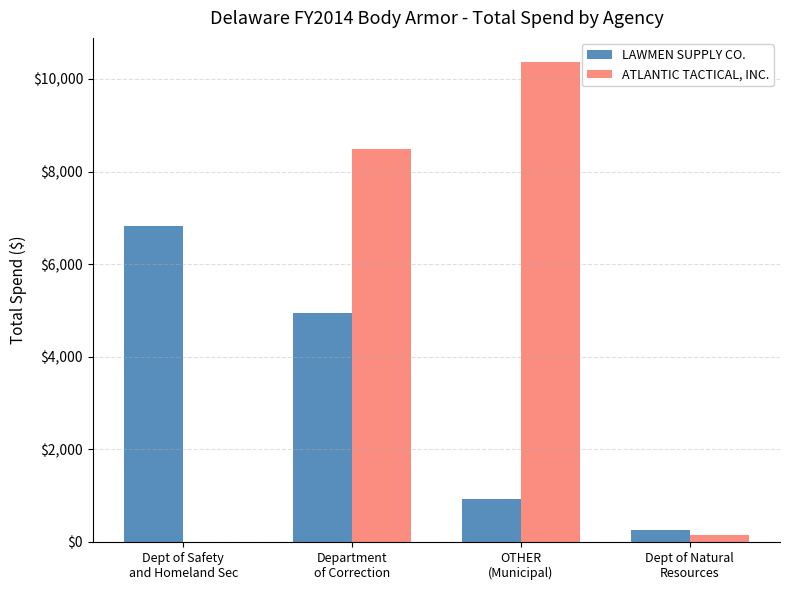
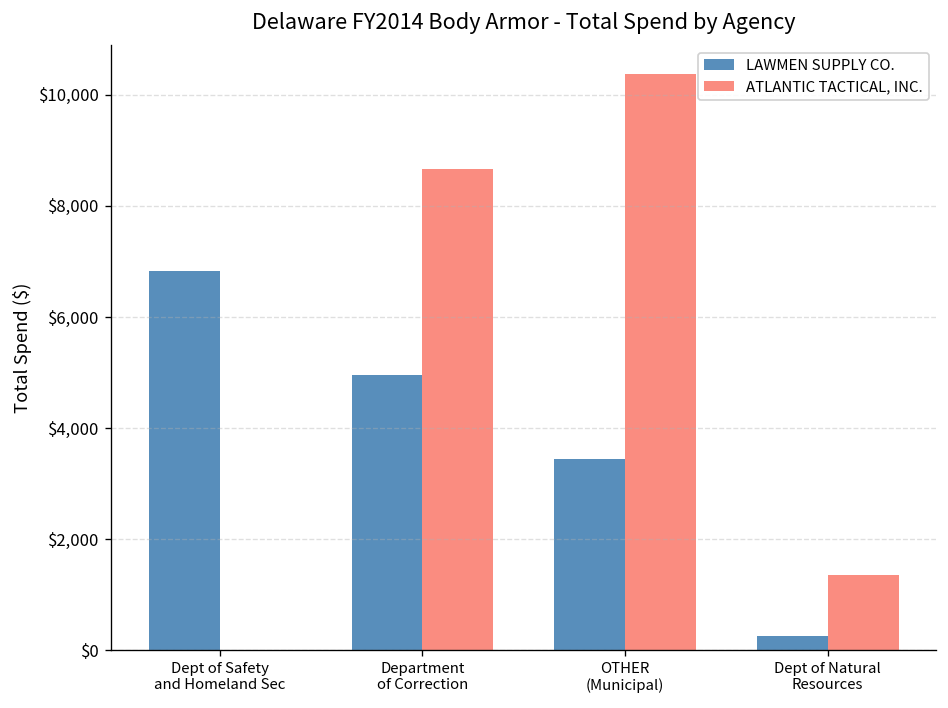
  {
    "LAWMEN SUPPLY CO.": {
      "Dept of Safety and Homeland Sec": "$6,800",
      "Department of Correction": "$5,000",
-     "OTHER (Municipal)": "$900",
+     "OTHER (Municipal)": "$3,400",
      "Dept of Natural Resources": "$300"
    },
    "ATLANTIC TACTICAL, INC.": {
      "Dept of Safety and Homeland Sec": "$0",
-     "Department of Correction": "$8,500",
+     "Department of Correction": "$8,700",
      "OTHER (Municipal)": "$10,400",
-     "Dept of Natural Resources": "$100"
+     "Dept of Natural Resources": "$1,400"
    }
  }
